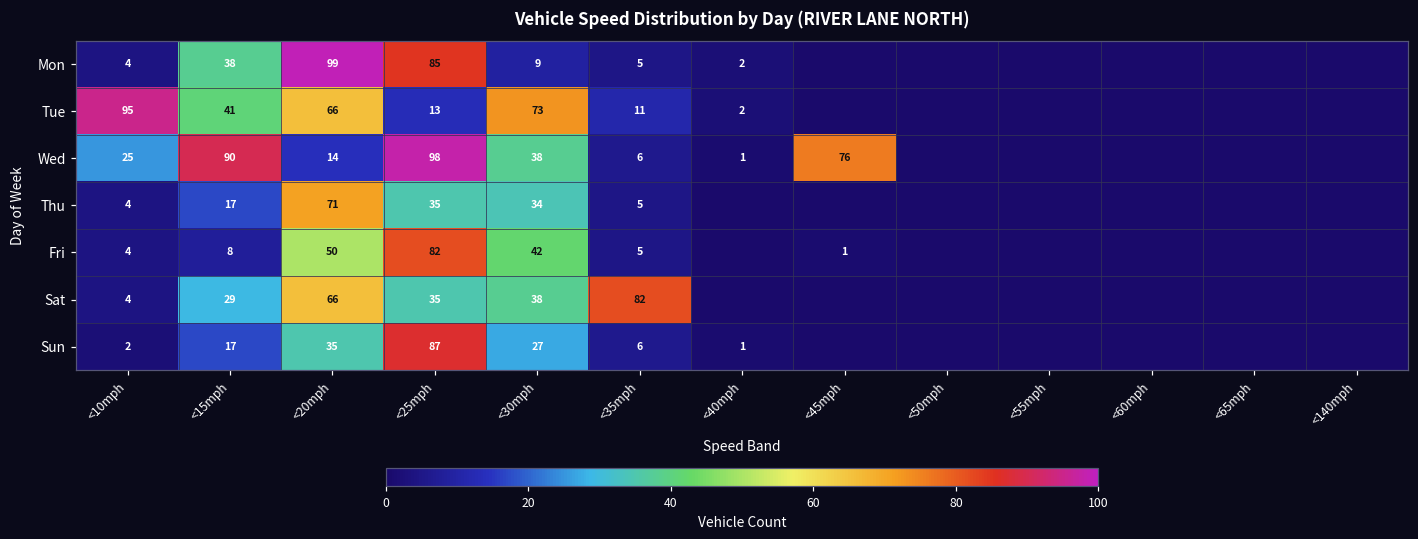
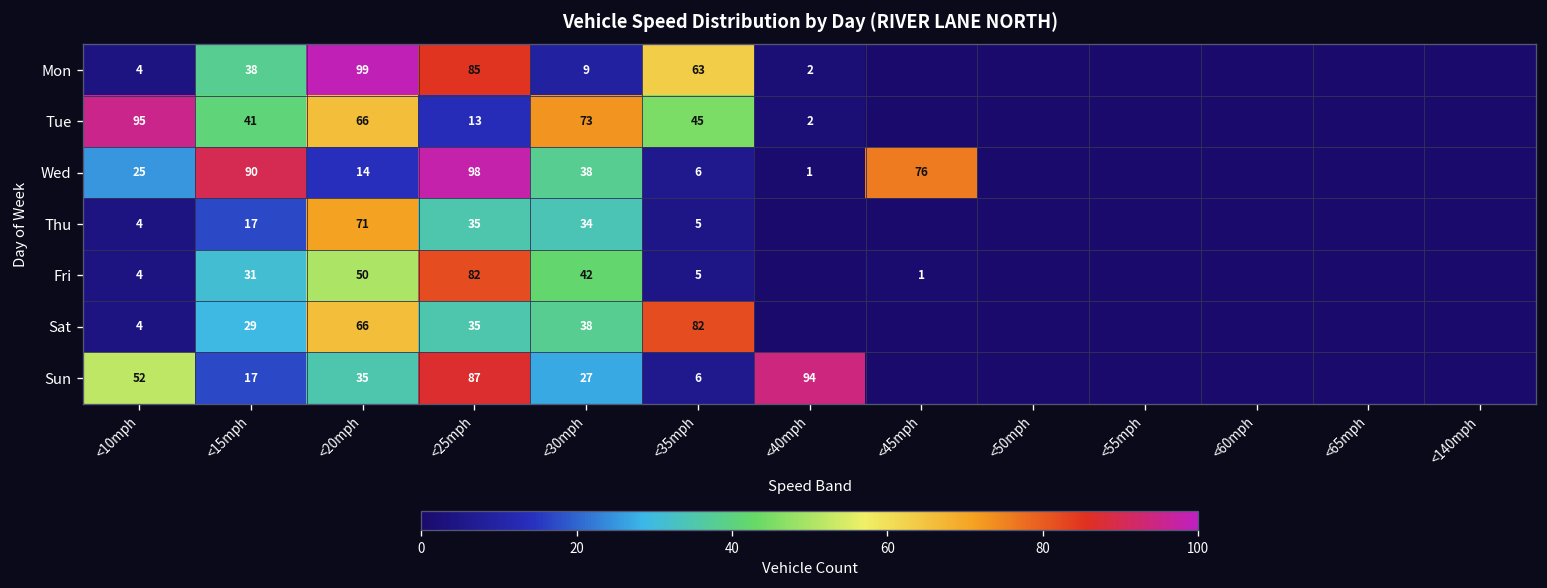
  {
    "Mon": {
      "<10mph": 4,
      "<15mph": 38,
      "<20mph": 99,
      "<25mph": 85,
      "<30mph": 9,
-     "<35mph": 5,
+     "<35mph": 63,
      "<40mph": 2
    },
    "Tue": {
      "<10mph": 95,
      "<15mph": 41,
      "<20mph": 66,
      "<25mph": 13,
      "<30mph": 73,
-     "<35mph": 11,
+     "<35mph": 45,
      "<40mph": 2
    },
    "Wed": {
      "<10mph": 25,
      "<15mph": 90,
      "<20mph": 14,
      "<25mph": 98,
      "<30mph": 38,
      "<35mph": 6,
      "<40mph": 1,
      "<45mph": 76
    },
    "Thu": {
      "<10mph": 4,
      "<15mph": 17,
      "<20mph": 71,
      "<25mph": 35,
      "<30mph": 34,
      "<35mph": 5
    },
    "Fri": {
      "<10mph": 4,
-     "<15mph": 8,
+     "<15mph": 31,
      "<20mph": 50,
      "<25mph": 82,
      "<30mph": 42,
      "<35mph": 5,
      "<45mph": 1
    },
    "Sat": {
      "<10mph": 4,
      "<15mph": 29,
      "<20mph": 66,
      "<25mph": 35,
      "<30mph": 38,
      "<35mph": 82
    },
    "Sun": {
-     "<10mph": 2,
+     "<10mph": 52,
      "<15mph": 17,
      "<20mph": 35,
      "<25mph": 87,
      "<30mph": 27,
      "<35mph": 6,
-     "<40mph": 1
+     "<40mph": 94
    }
  }
